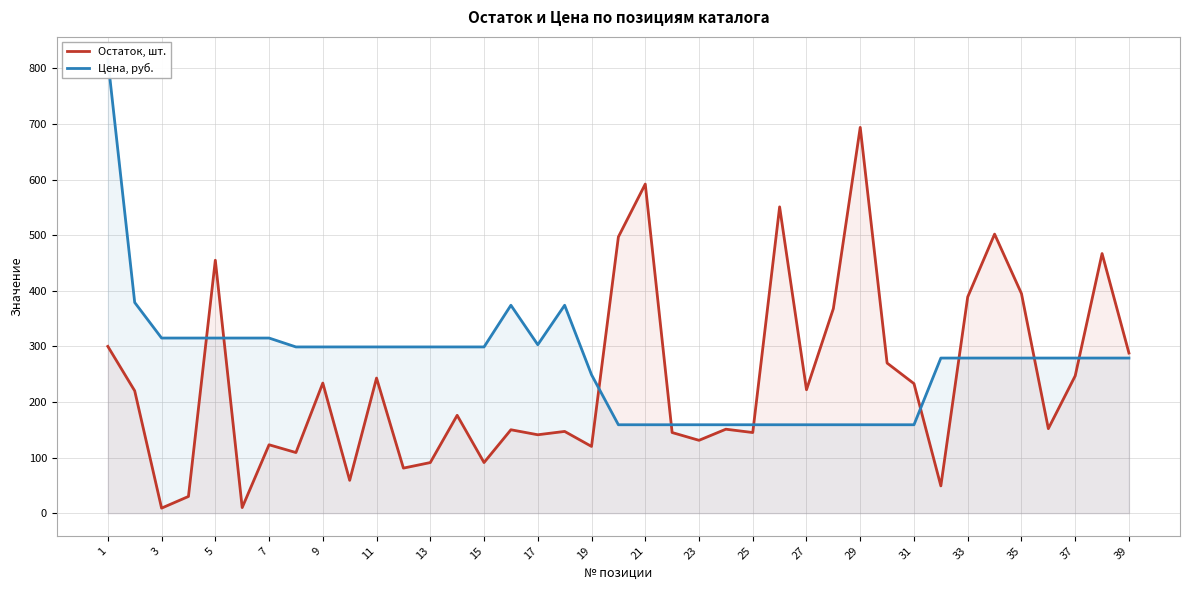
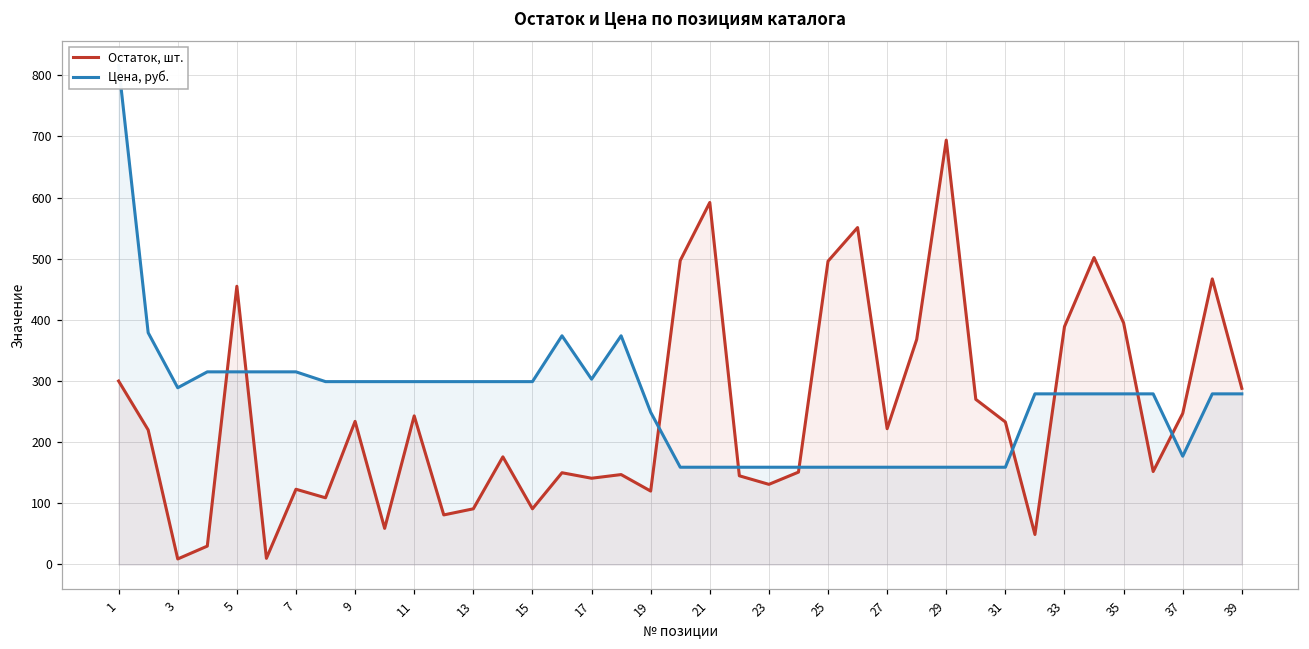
  {
    "Остаток, шт.": {
      "1": 300,
      "3": 10,
      "5": 460,
      "7": 120,
      "9": 230,
      "11": 240,
      "13": 90,
      "15": 90,
      "17": 140,
      "19": 120,
      "21": 590,
      "23": 130,
-     "25": 150,
+     "25": 500,
      "27": 220,
      "29": 690,
      "31": 230,
      "33": 390,
      "35": 400,
      "37": 250,
      "39": 290
    },
    "Цена, руб.": {
-     "3": 320,
+     "3": 290,
      "5": 320,
      "7": 320,
      "9": 300,
      "11": 300,
      "13": 300,
      "15": 300,
      "17": 300,
      "19": 250,
      "21": 160,
      "23": 160,
      "25": 160,
      "27": 160,
      "29": 160,
      "31": 160,
      "33": 280,
      "35": 280,
-     "37": 280,
+     "37": 180,
      "39": 280
    }
  }
